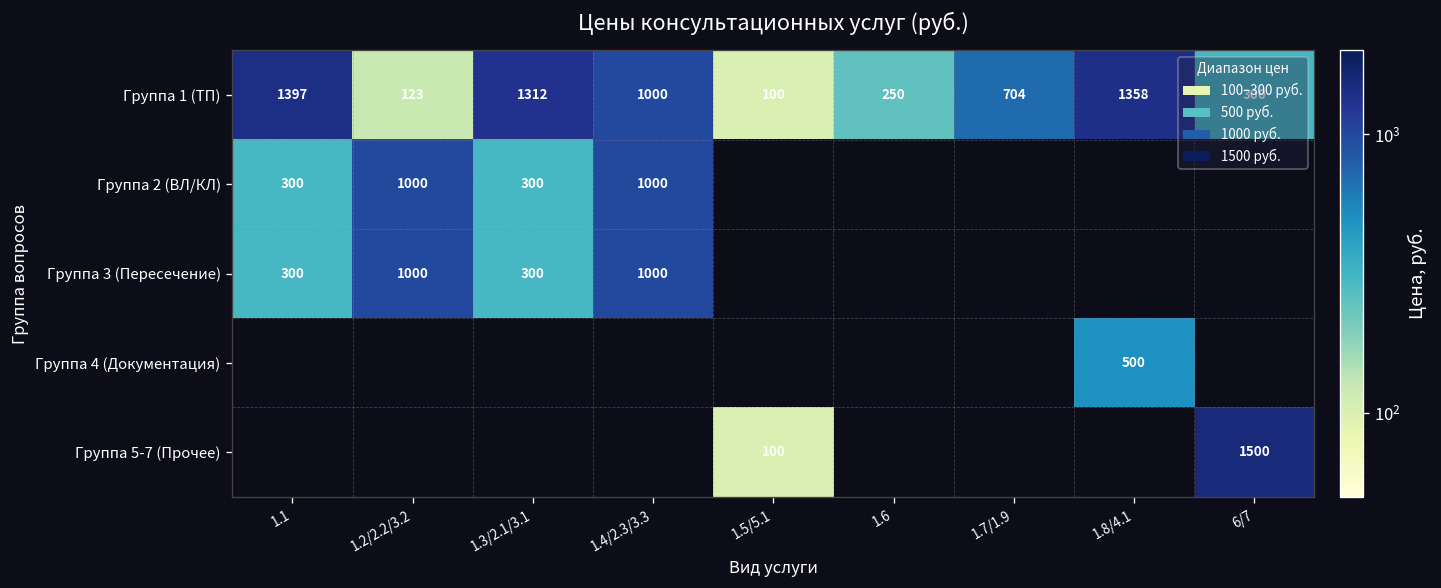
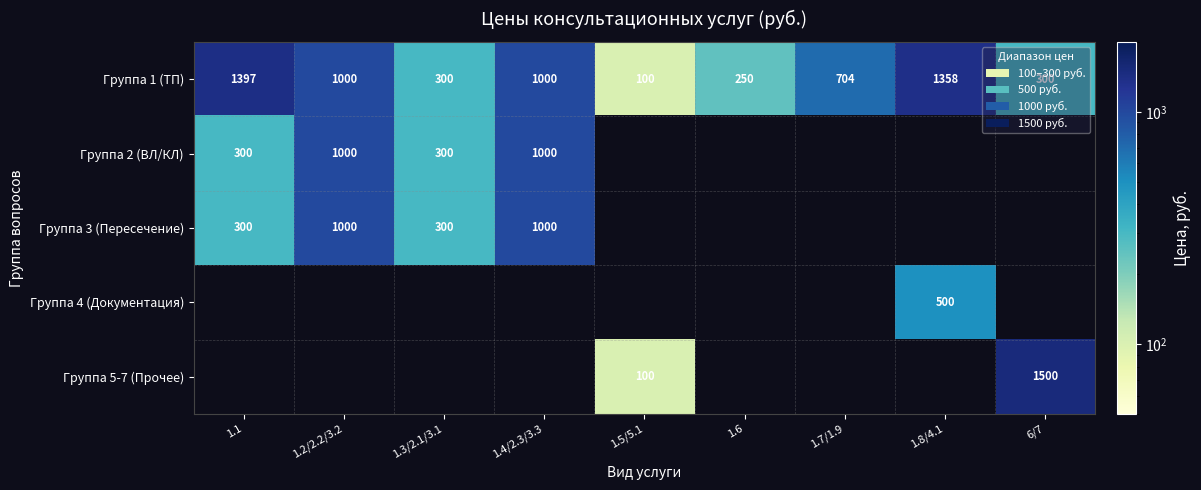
  {
    "Группа 1 (ТП)": {
      "1.1": 1397,
-     "1.2/2.2/3.2": 123,
-     "1.3/2.1/3.1": 1312,
+     "1.2/2.2/3.2": 1000,
+     "1.3/2.1/3.1": 300,
      "1.4/2.3/3.3": 1000,
      "1.5/5.1": 100,
      "1.6": 250,
      "1.7/1.9": 704,
      "1.8/4.1": 1358
    },
    "Группа 2 (ВЛ/КЛ)": {
      "1.1": 300,
      "1.2/2.2/3.2": 1000,
      "1.3/2.1/3.1": 300,
      "1.4/2.3/3.3": 1000
    },
    "Группа 3 (Пересечение)": {
      "1.1": 300,
      "1.2/2.2/3.2": 1000,
      "1.3/2.1/3.1": 300,
      "1.4/2.3/3.3": 1000
    },
    "Группа 4 (Документация)": {
      "1.8/4.1": 500
    },
    "Группа 5-7 (Прочее)": {
      "1.5/5.1": 100,
      "6/7": 1500
    }
  }
